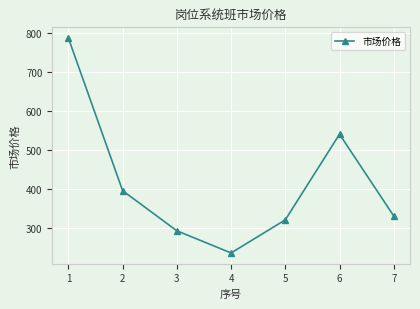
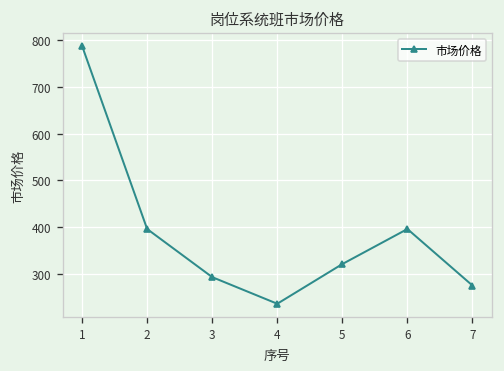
  {
    "1": 790,
    "2": 400,
    "3": 290,
    "4": 240,
    "5": 320,
-   "6": 540,
-   "7": 330
+   "6": 400,
+   "7": 280
  }
